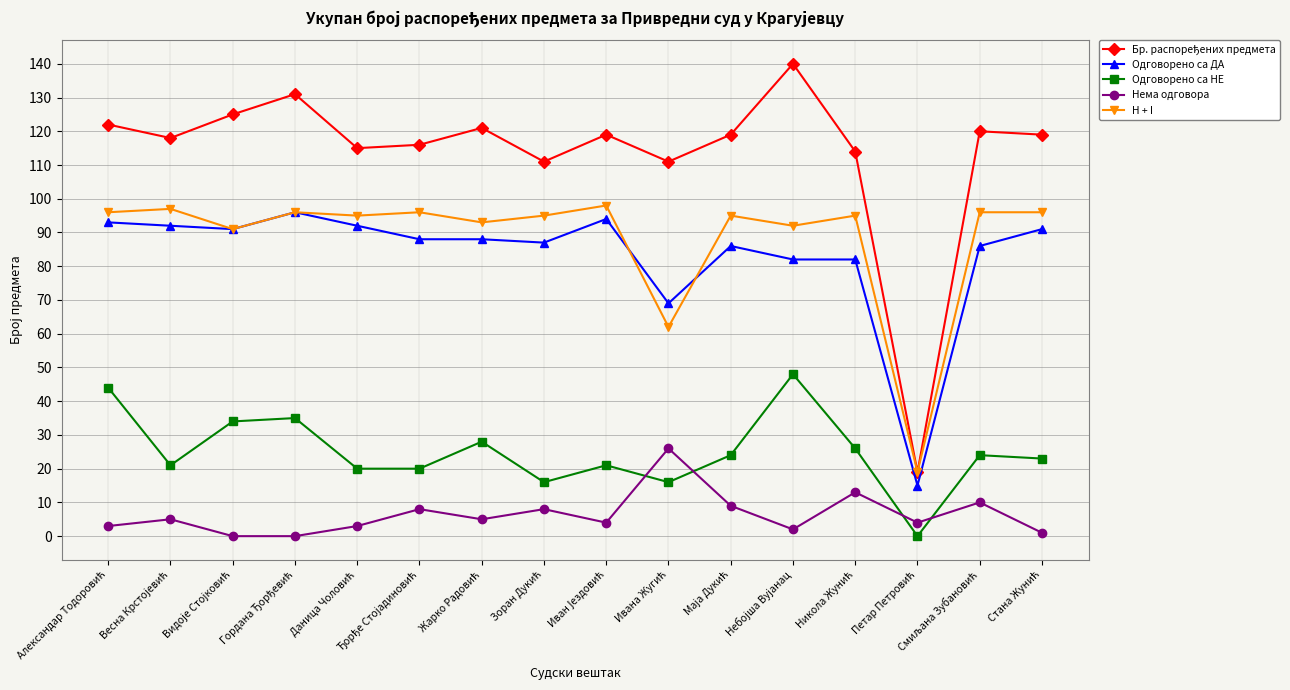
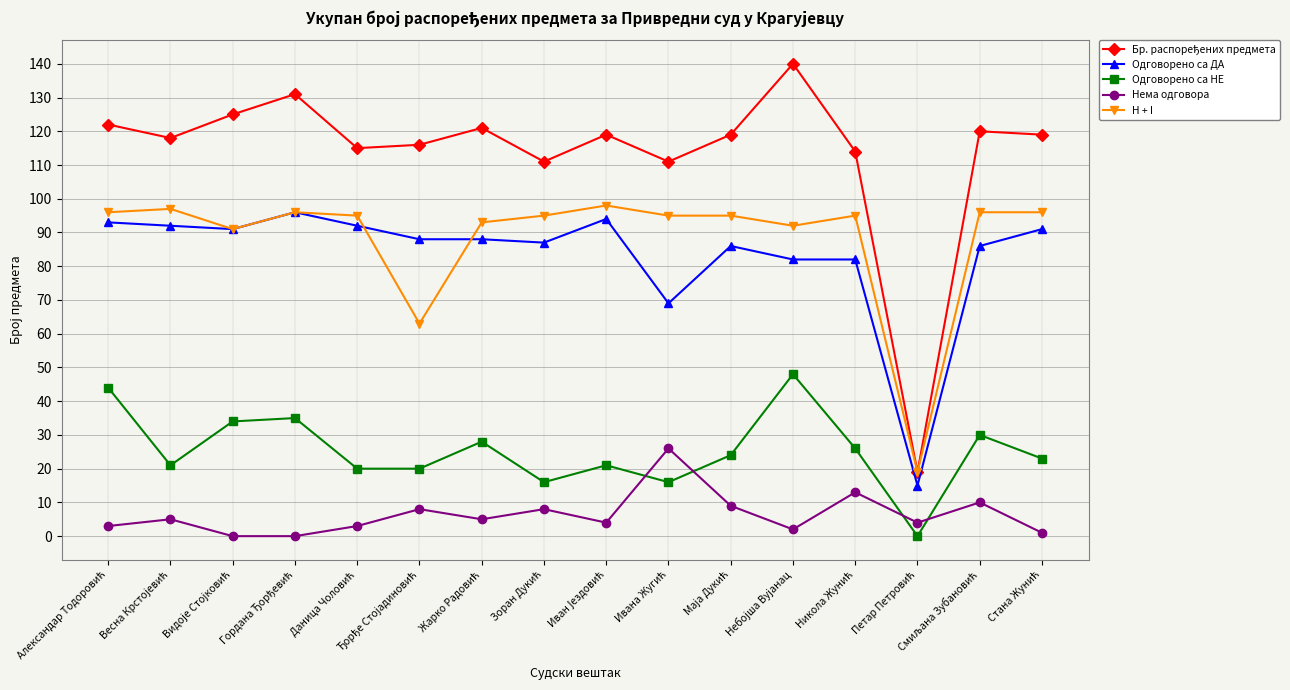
  {
    "Бр. распоређених предмета": {
      "Александар Тодоровић": 122,
      "Весна Крстојевић": 118,
      "Видоје Стојковић": 125,
      "Гордана Ђорђевић": 131,
      "Даница Чоловић": 115,
      "Ђорђе Стојадиновић": 116,
      "Жарко Радовић": 121,
      "Зоран Дукић": 111,
      "Иван Јездовић": 119,
      "Ивана Жугић": 111,
      "Маја Дукић": 119,
      "Небојша Вујанац": 140,
      "Никола Жунић": 114,
      "Смиљана Зубановић": 120,
      "Стана Жунић": 119
    },
    "Одговорено са ДА": {
      "Александар Тодоровић": 93,
      "Весна Крстојевић": 92,
      "Даница Чоловић": 92,
      "Ђорђе Стојадиновић": 88,
      "Жарко Радовић": 88,
      "Зоран Дукић": 87,
      "Иван Јездовић": 94,
      "Ивана Жугић": 69,
      "Маја Дукић": 86,
      "Небојша Вујанац": 82,
      "Никола Жунић": 82,
      "Петар Петровић": 15,
      "Смиљана Зубановић": 86,
      "Стана Жунић": 91
    },
    "Одговорено са НЕ": {
      "Александар Тодоровић": 44,
      "Весна Крстојевић": 21,
      "Видоје Стојковић": 34,
      "Гордана Ђорђевић": 35,
      "Даница Чоловић": 20,
      "Ђорђе Стојадиновић": 20,
      "Жарко Радовић": 28,
      "Зоран Дукић": 16,
      "Иван Јездовић": 21,
      "Ивана Жугић": 16,
      "Маја Дукић": 24,
      "Небојша Вујанац": 48,
      "Никола Жунић": 26,
      "Петар Петровић": 0,
-     "Смиљана Зубановић": 24,
+     "Смиљана Зубановић": 30,
      "Стана Жунић": 23
    },
    "Нема одговора": {
      "Александар Тодоровић": 3,
      "Весна Крстојевић": 5,
      "Видоје Стојковић": 0,
      "Гордана Ђорђевић": 0,
      "Даница Чоловић": 3,
      "Ђорђе Стојадиновић": 8,
      "Жарко Радовић": 5,
      "Зоран Дукић": 8,
      "Иван Јездовић": 4,
      "Ивана Жугић": 26,
      "Маја Дукић": 9,
      "Небојша Вујанац": 2,
      "Никола Жунић": 13,
      "Петар Петровић": 4,
      "Смиљана Зубановић": 10,
      "Стана Жунић": 1
    },
    "H + I": {
      "Александар Тодоровић": 96,
      "Весна Крстојевић": 97,
      "Даница Чоловић": 95,
-     "Ђорђе Стојадиновић": 96,
+     "Ђорђе Стојадиновић": 63,
      "Жарко Радовић": 93,
      "Зоран Дукић": 95,
      "Иван Јездовић": 98,
-     "Ивана Жугић": 62,
+     "Ивана Жугић": 95,
      "Маја Дукић": 95,
      "Небојша Вујанац": 92,
      "Никола Жунић": 95,
      "Смиљана Зубановић": 96,
      "Стана Жунић": 96
    }
  }
